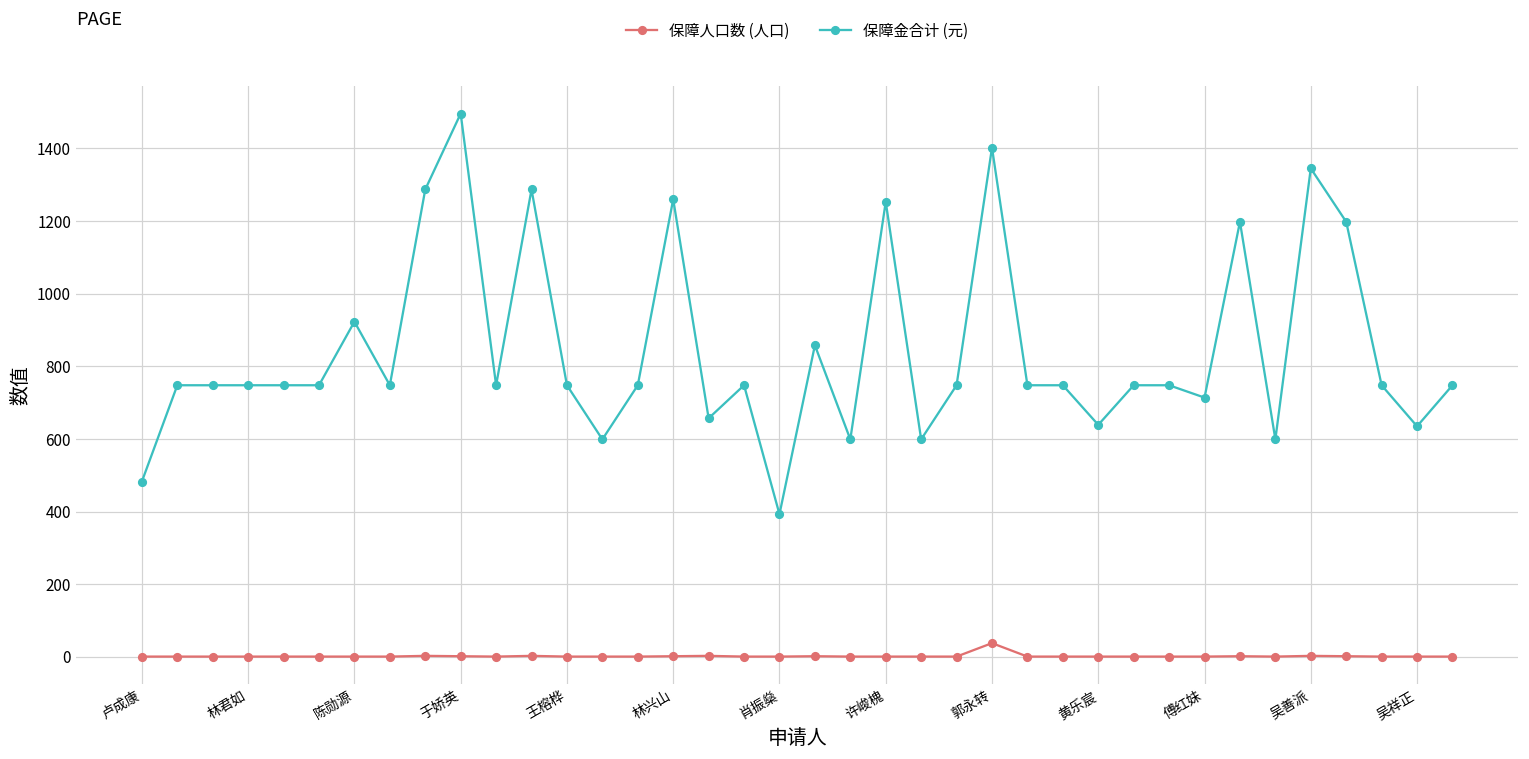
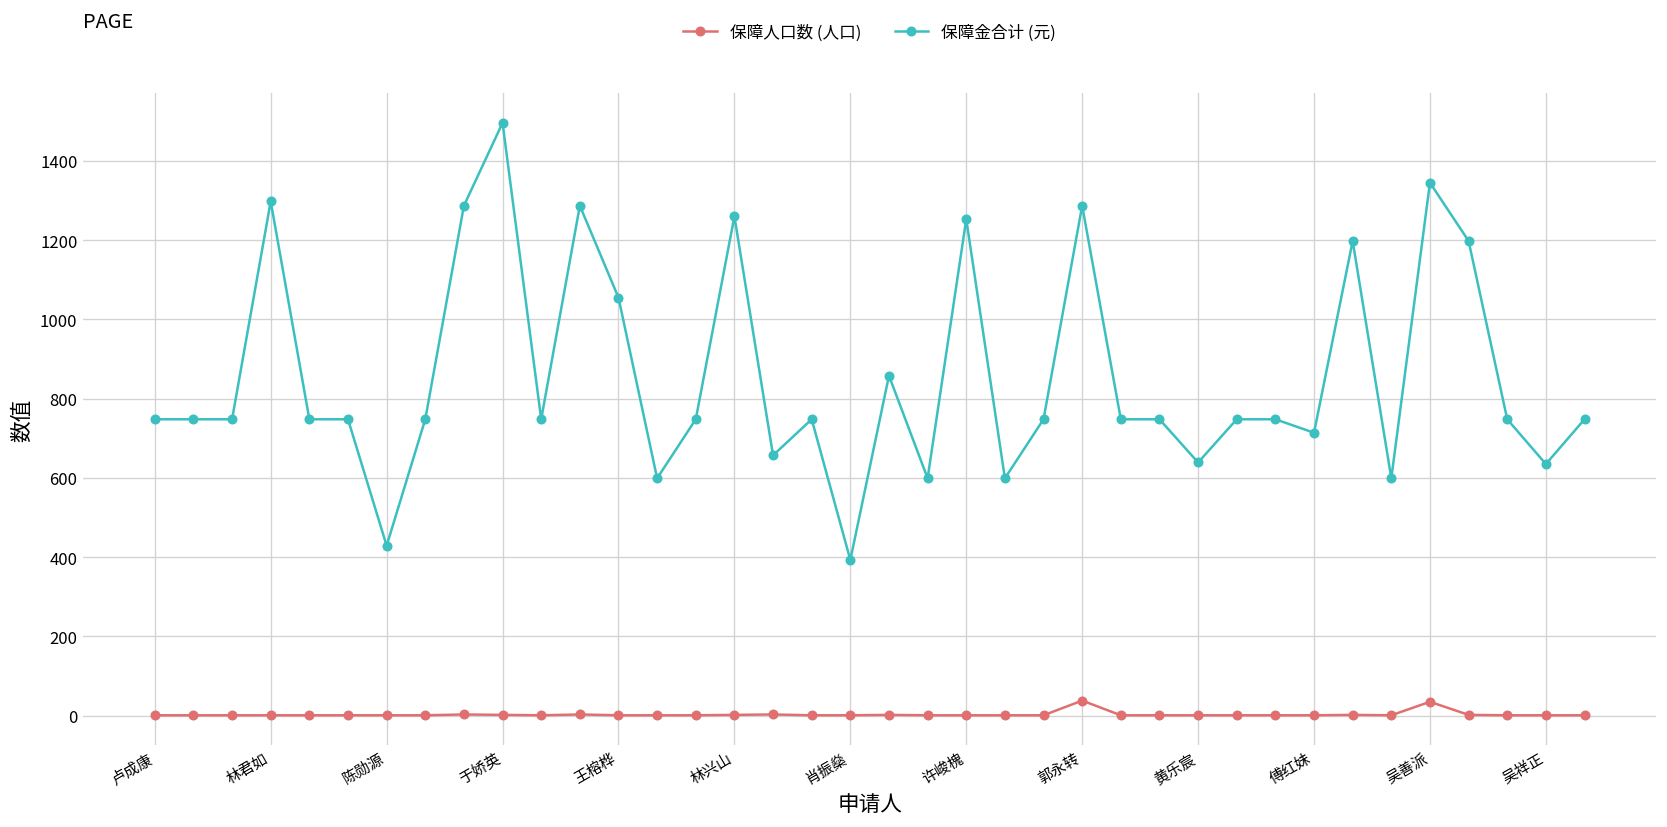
  {
    "保障人口数 (人口)": {
      "卢成康": 0,
      "林君如": 0,
      "陈勋源": 0,
      "于娇英": 0,
      "王榕桦": 0,
      "林兴山": 0,
      "肖振燊": 0,
      "许峻槐": 0,
      "郭永转": 40,
      "黄乐宸": 0,
      "傅红妹": 0,
-     "吴善派": 0,
+     "吴善派": 40,
      "吴祥正": 0
    },
    "保障金合计 (元)": {
-     "卢成康": 480,
-     "林君如": 750,
-     "陈勋源": 920,
+     "卢成康": 750,
+     "林君如": 1300,
+     "陈勋源": 430,
      "于娇英": 1500,
-     "王榕桦": 750,
+     "王榕桦": 1060,
      "林兴山": 1260,
      "肖振燊": 390,
      "许峻槐": 1250,
-     "郭永转": 1400,
+     "郭永转": 1290,
      "黄乐宸": 640,
      "傅红妹": 710,
      "吴善派": 1350,
      "吴祥正": 640
    }
  }
